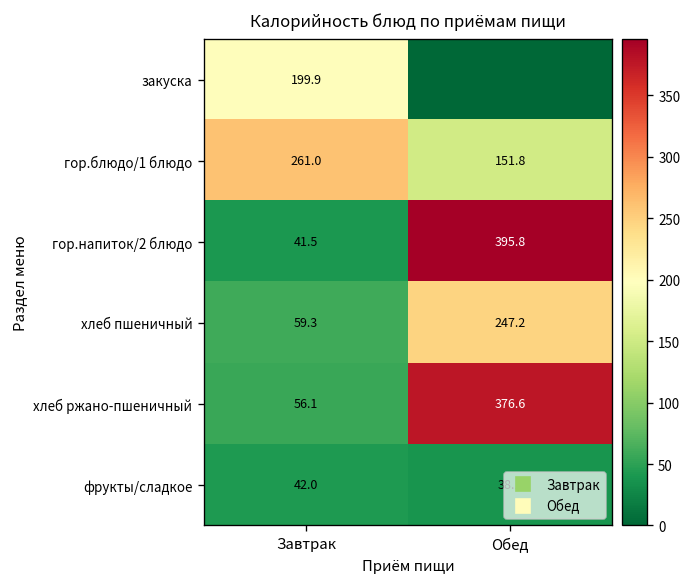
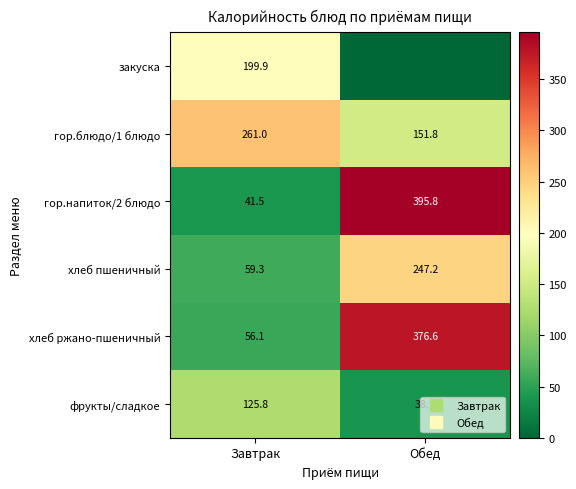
  {
    "закуска": {
      "Завтрак": 199.9
    },
    "гор.блюдо/1 блюдо": {
      "Завтрак": 261.0,
      "Обед": 151.8
    },
    "гор.напиток/2 блюдо": {
      "Завтрак": 41.5,
      "Обед": 395.8
    },
    "хлеб пшеничный": {
      "Завтрак": 59.3,
      "Обед": 247.2
    },
    "хлеб ржано-пшеничный": {
      "Завтрак": 56.1,
      "Обед": 376.6
    },
    "фрукты/сладкое": {
-     "Завтрак": 42.0
+     "Завтрак": 125.8
    }
  }
